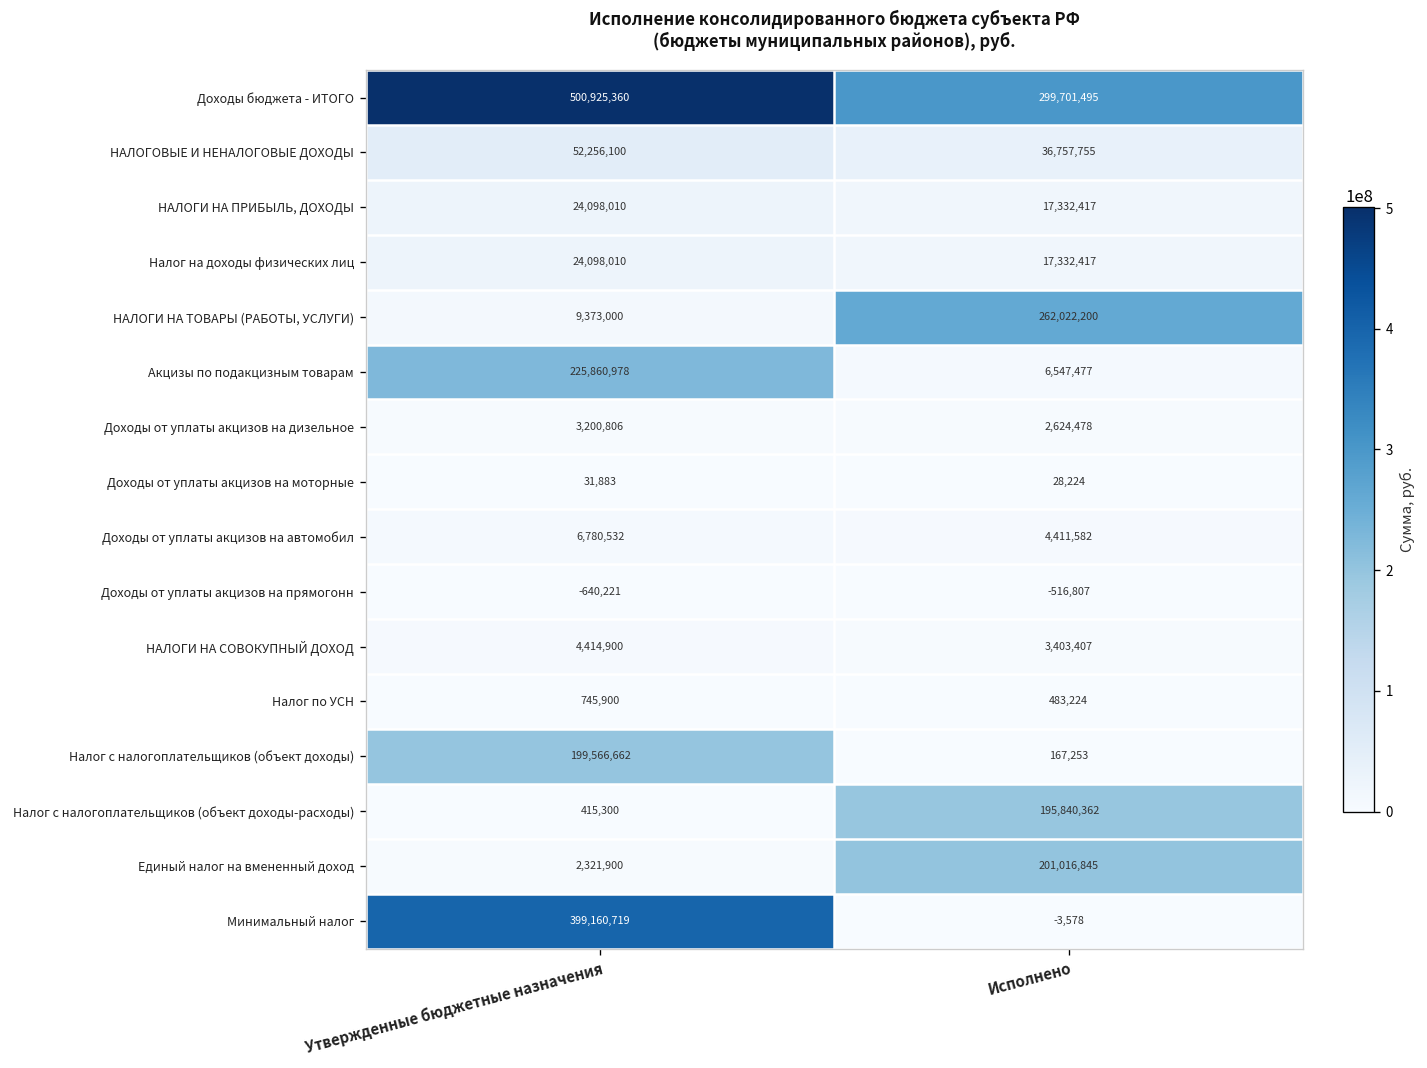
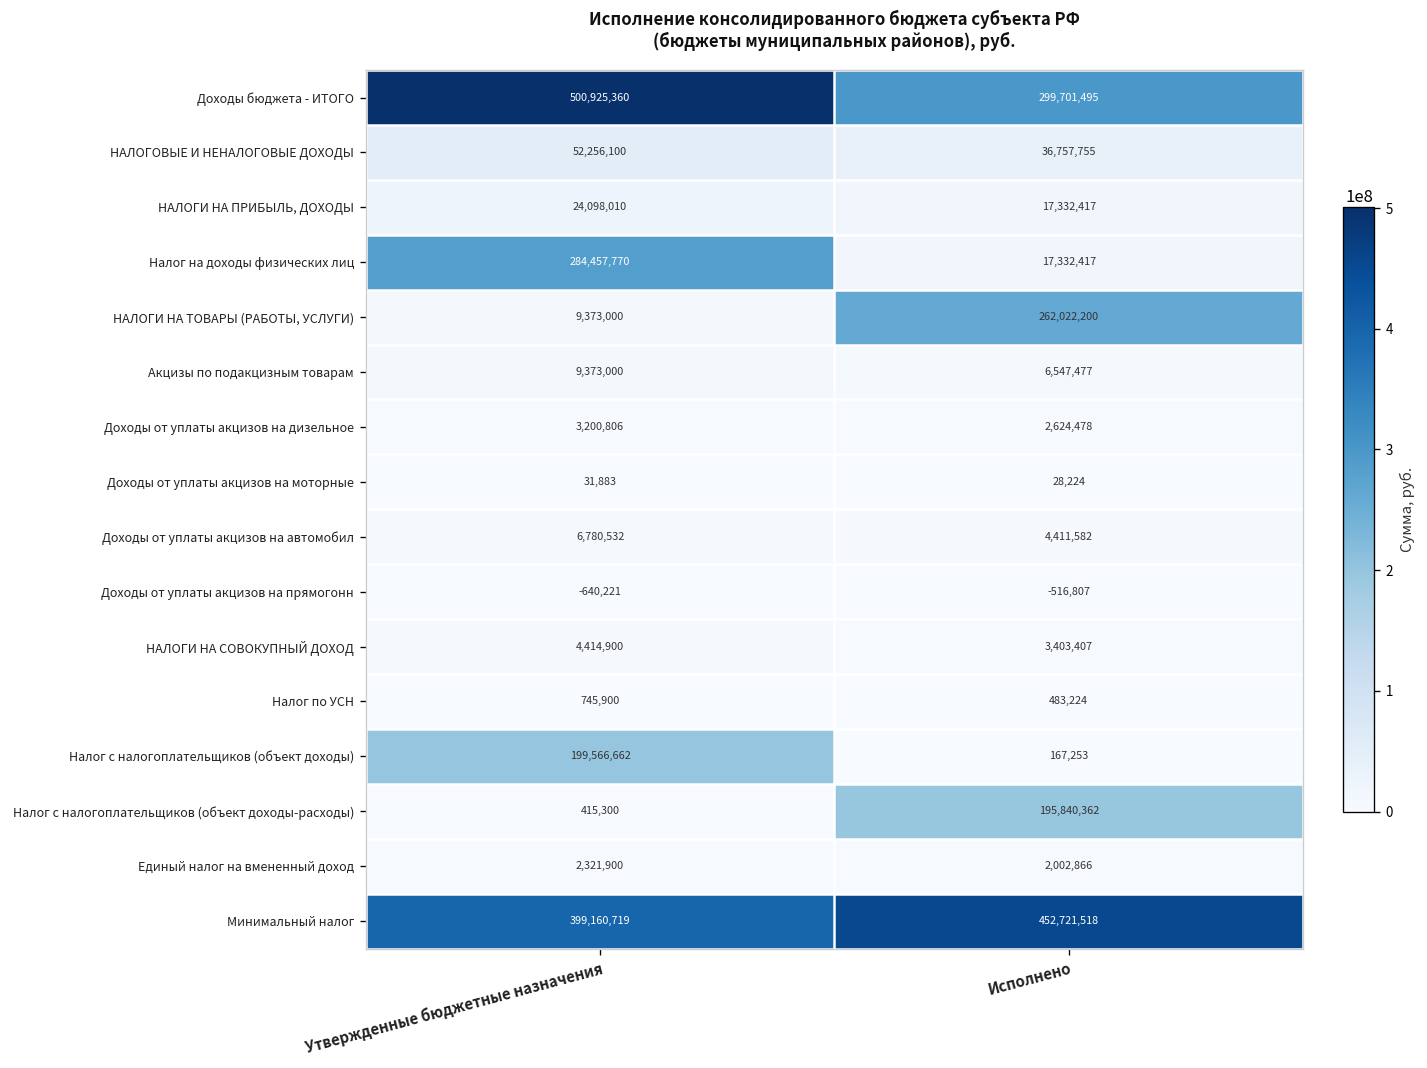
  {
    "Доходы бюджета - ИТОГО": {
      "Утвержденные бюджетные назначения": "500,925,360",
      "Исполнено": "299,701,495"
    },
    "НАЛОГОВЫЕ И НЕНАЛОГОВЫЕ ДОХОДЫ": {
      "Утвержденные бюджетные назначения": "52,256,100",
      "Исполнено": "36,757,755"
    },
    "НАЛОГИ НА ПРИБЫЛЬ, ДОХОДЫ": {
      "Утвержденные бюджетные назначения": "24,098,010",
      "Исполнено": "17,332,417"
    },
    "Налог на доходы физических лиц": {
-     "Утвержденные бюджетные назначения": "24,098,010",
+     "Утвержденные бюджетные назначения": "284,457,770",
      "Исполнено": "17,332,417"
    },
    "НАЛОГИ НА ТОВАРЫ (РАБОТЫ, УСЛУГИ)": {
      "Утвержденные бюджетные назначения": "9,373,000",
      "Исполнено": "262,022,200"
    },
    "Акцизы по подакцизным товарам": {
-     "Утвержденные бюджетные назначения": "225,860,978",
+     "Утвержденные бюджетные назначения": "9,373,000",
      "Исполнено": "6,547,477"
    },
    "Доходы от уплаты акцизов на дизельное": {
      "Утвержденные бюджетные назначения": "3,200,806",
      "Исполнено": "2,624,478"
    },
    "Доходы от уплаты акцизов на моторные": {
      "Утвержденные бюджетные назначения": "31,883",
      "Исполнено": "28,224"
    },
    "Доходы от уплаты акцизов на автомобил": {
      "Утвержденные бюджетные назначения": "6,780,532",
      "Исполнено": "4,411,582"
    },
    "Доходы от уплаты акцизов на прямогонн": {
      "Утвержденные бюджетные назначения": "-640,221",
      "Исполнено": "-516,807"
    },
    "НАЛОГИ НА СОВОКУПНЫЙ ДОХОД": {
      "Утвержденные бюджетные назначения": "4,414,900",
      "Исполнено": "3,403,407"
    },
    "Налог по УСН": {
      "Утвержденные бюджетные назначения": "745,900",
      "Исполнено": "483,224"
    },
    "Налог с налогоплательщиков (объект доходы)": {
      "Утвержденные бюджетные назначения": "199,566,662",
      "Исполнено": "167,253"
    },
    "Налог с налогоплательщиков (объект доходы-расходы)": {
      "Утвержденные бюджетные назначения": "415,300",
      "Исполнено": "195,840,362"
    },
    "Единый налог на вмененный доход": {
      "Утвержденные бюджетные назначения": "2,321,900",
-     "Исполнено": "201,016,845"
+     "Исполнено": "2,002,866"
    },
    "Минимальный налог": {
      "Утвержденные бюджетные назначения": "399,160,719",
-     "Исполнено": "-3,578"
+     "Исполнено": "452,721,518"
    }
  }
